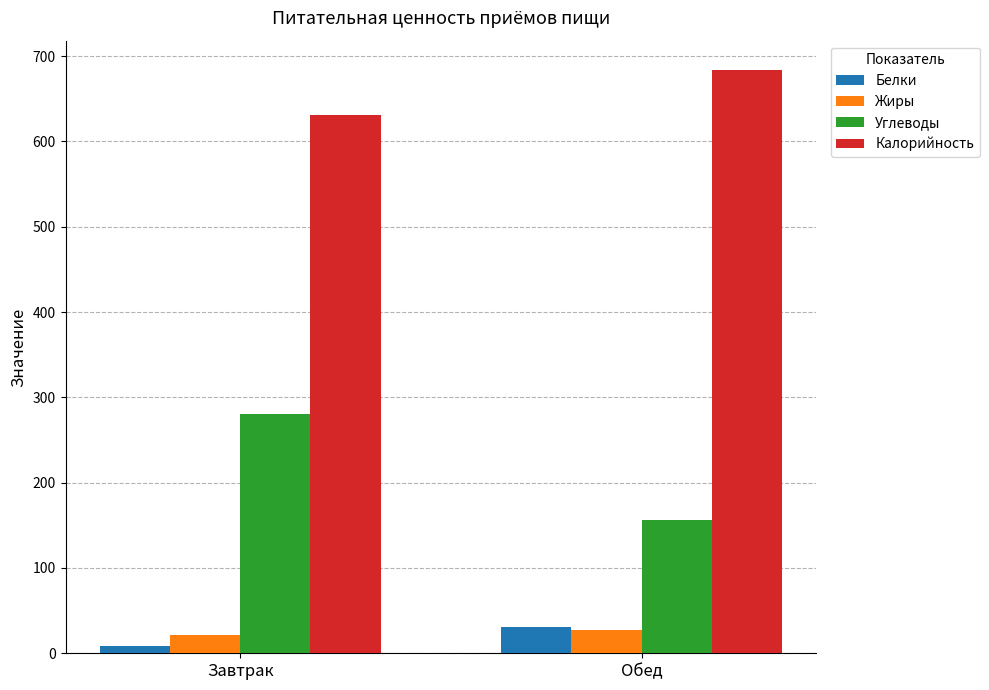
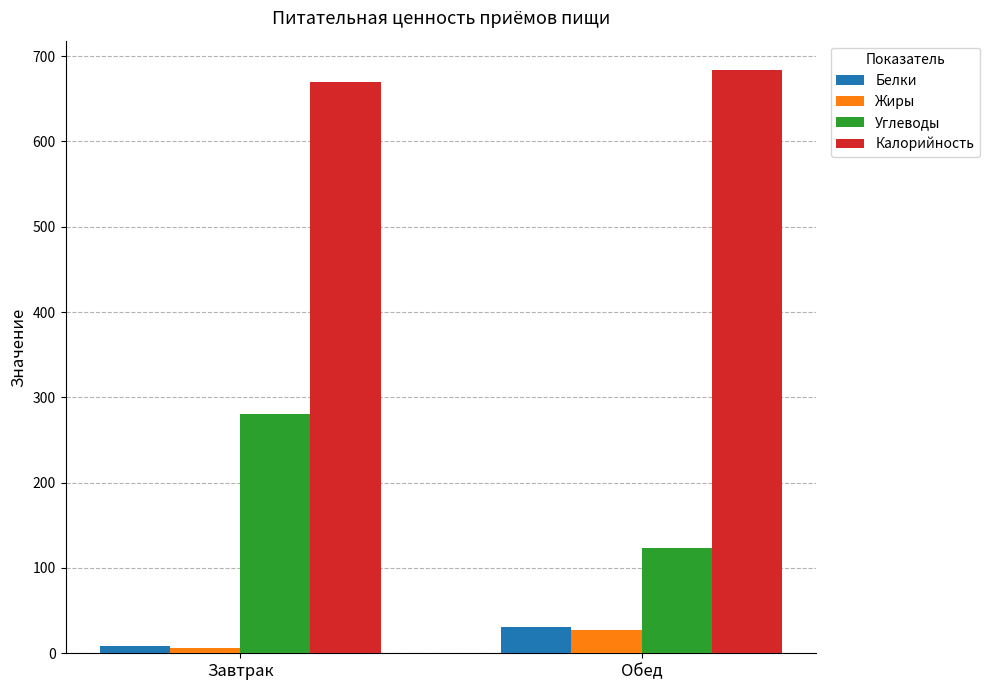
  {
    "Белки": {
      "Завтрак": 10,
      "Обед": 30
    },
    "Жиры": {
-     "Завтрак": 20,
+     "Завтрак": 10,
      "Обед": 30
    },
    "Углеводы": {
      "Завтрак": 280,
-     "Обед": 160
+     "Обед": 120
    },
    "Калорийность": {
-     "Завтрак": 630,
+     "Завтрак": 670,
      "Обед": 680
    }
  }
